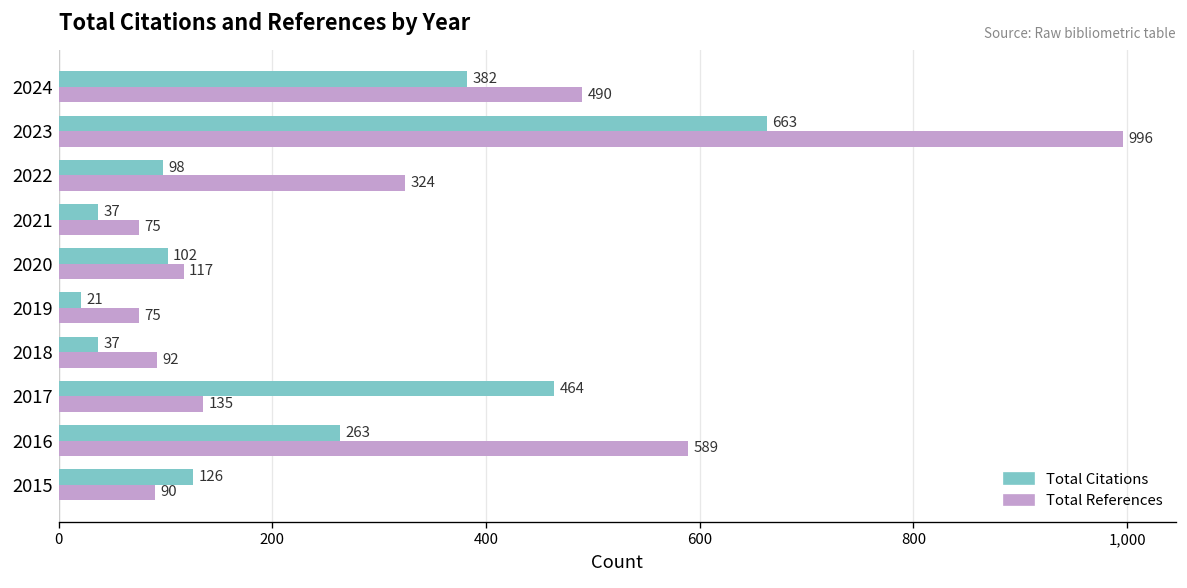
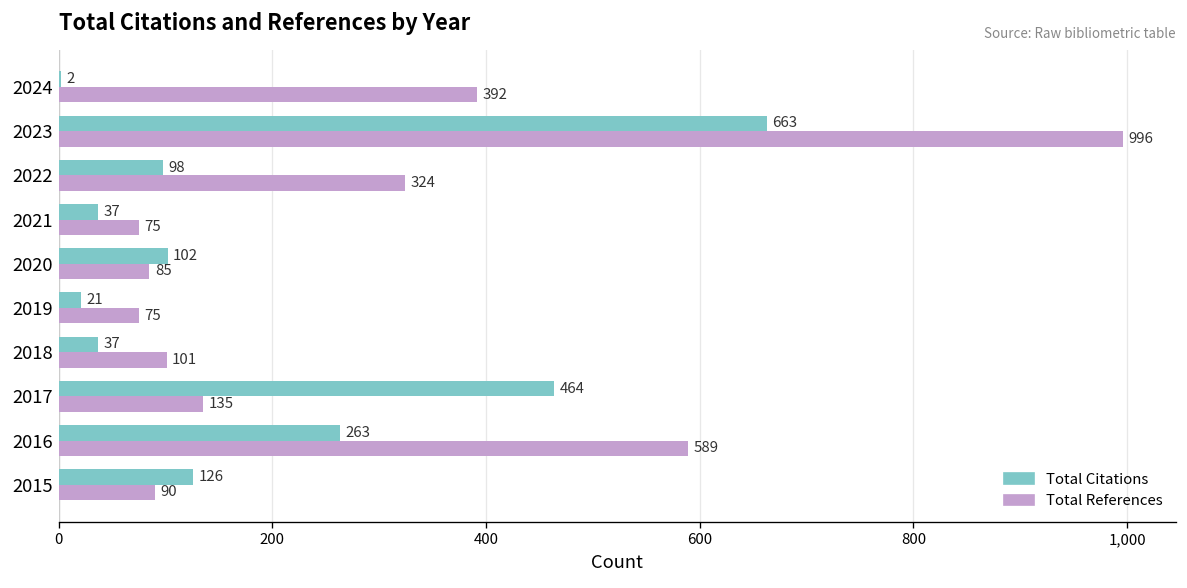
  {
    "Total Citations": {
-     "2024": 382,
+     "2024": 2,
      "2023": 663,
      "2022": 98,
      "2021": 37,
      "2020": 102,
      "2019": 21,
      "2018": 37,
      "2017": 464,
      "2016": 263,
      "2015": 126
    },
    "Total References": {
-     "2024": 490,
+     "2024": 392,
      "2023": 996,
      "2022": 324,
      "2021": 75,
-     "2020": 117,
+     "2020": 85,
      "2019": 75,
-     "2018": 92,
+     "2018": 101,
      "2017": 135,
      "2016": 589,
      "2015": 90
    }
  }
